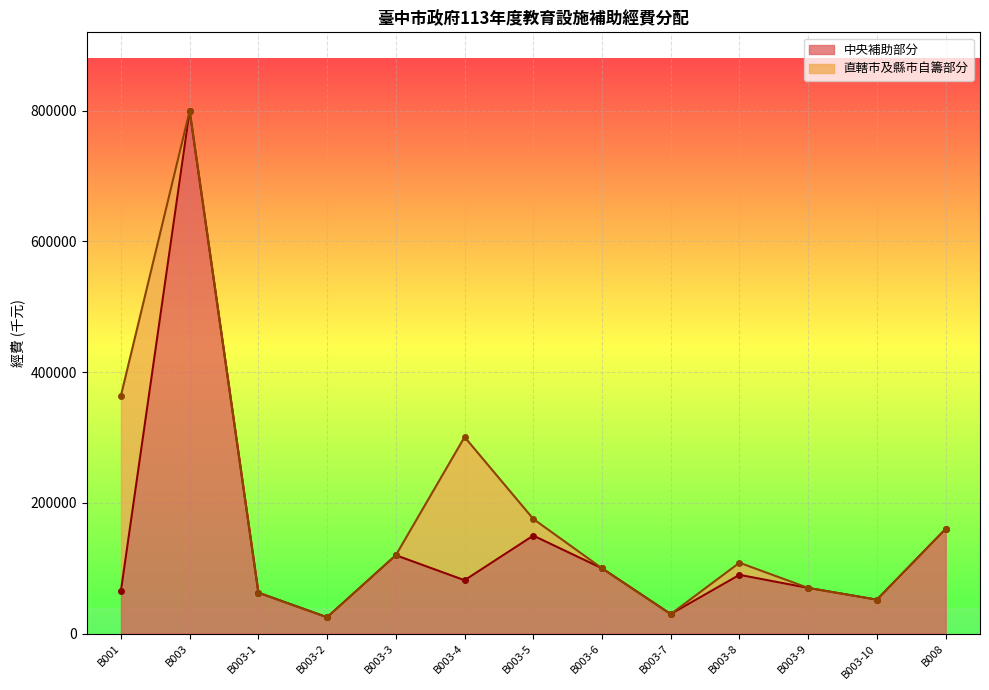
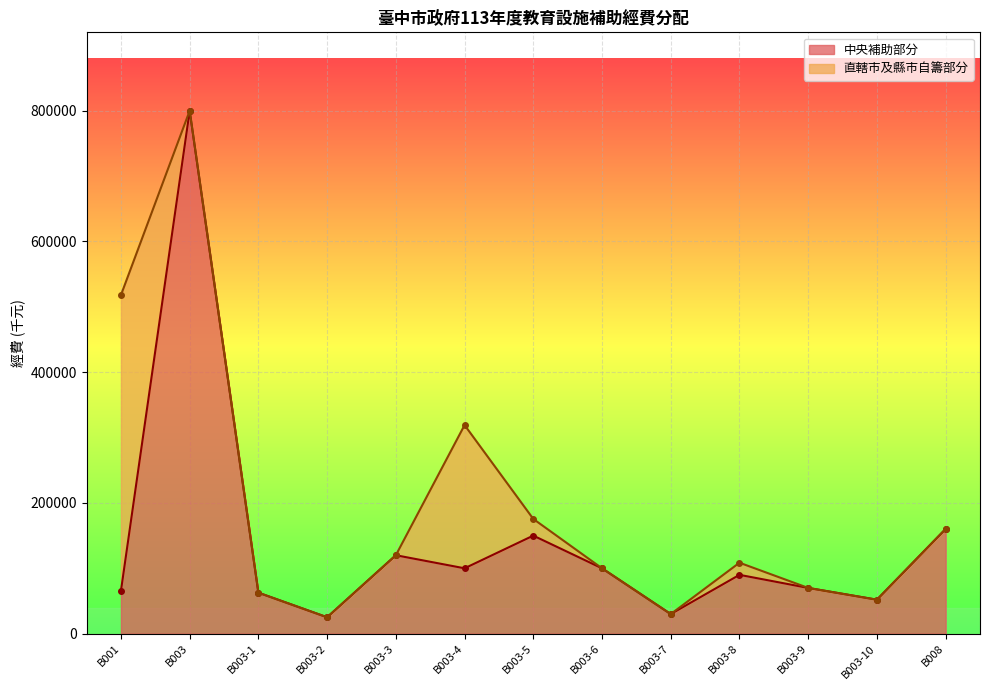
  {
    "中央補助部分": {
      "B001": 70000,
-     "B003-4": 80000,
+     "B003-4": 100000,
      "B003-5": 150000,
      "B003-8": 90000
    },
    "直轄市及縣市自籌部分": {
-     "B001": 300000,
+     "B001": 450000,
      "B003-4": 220000,
      "B003-5": 30000,
      "B003-8": 20000
    }
  }
